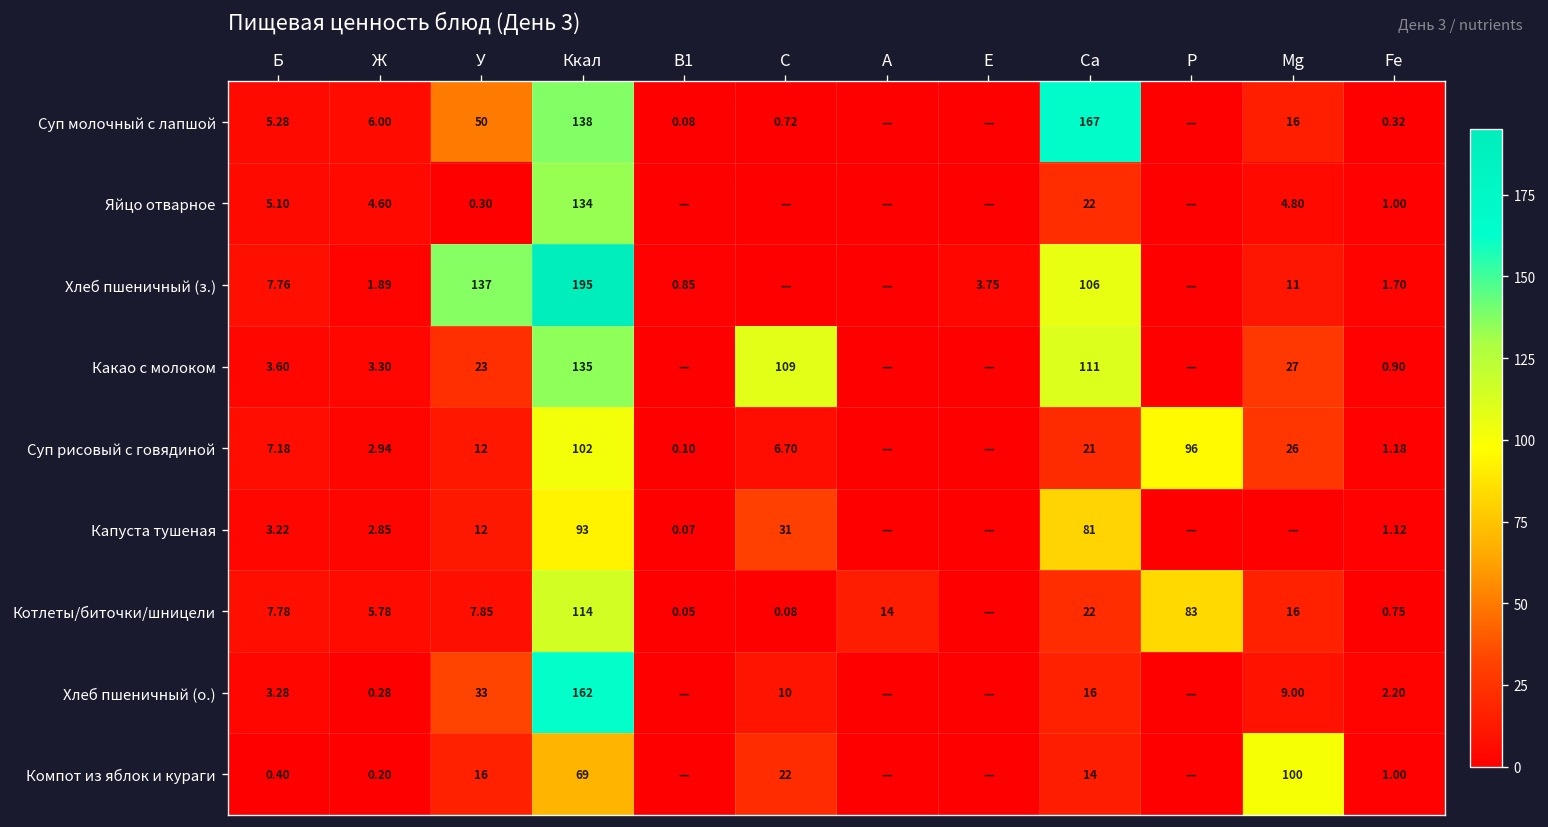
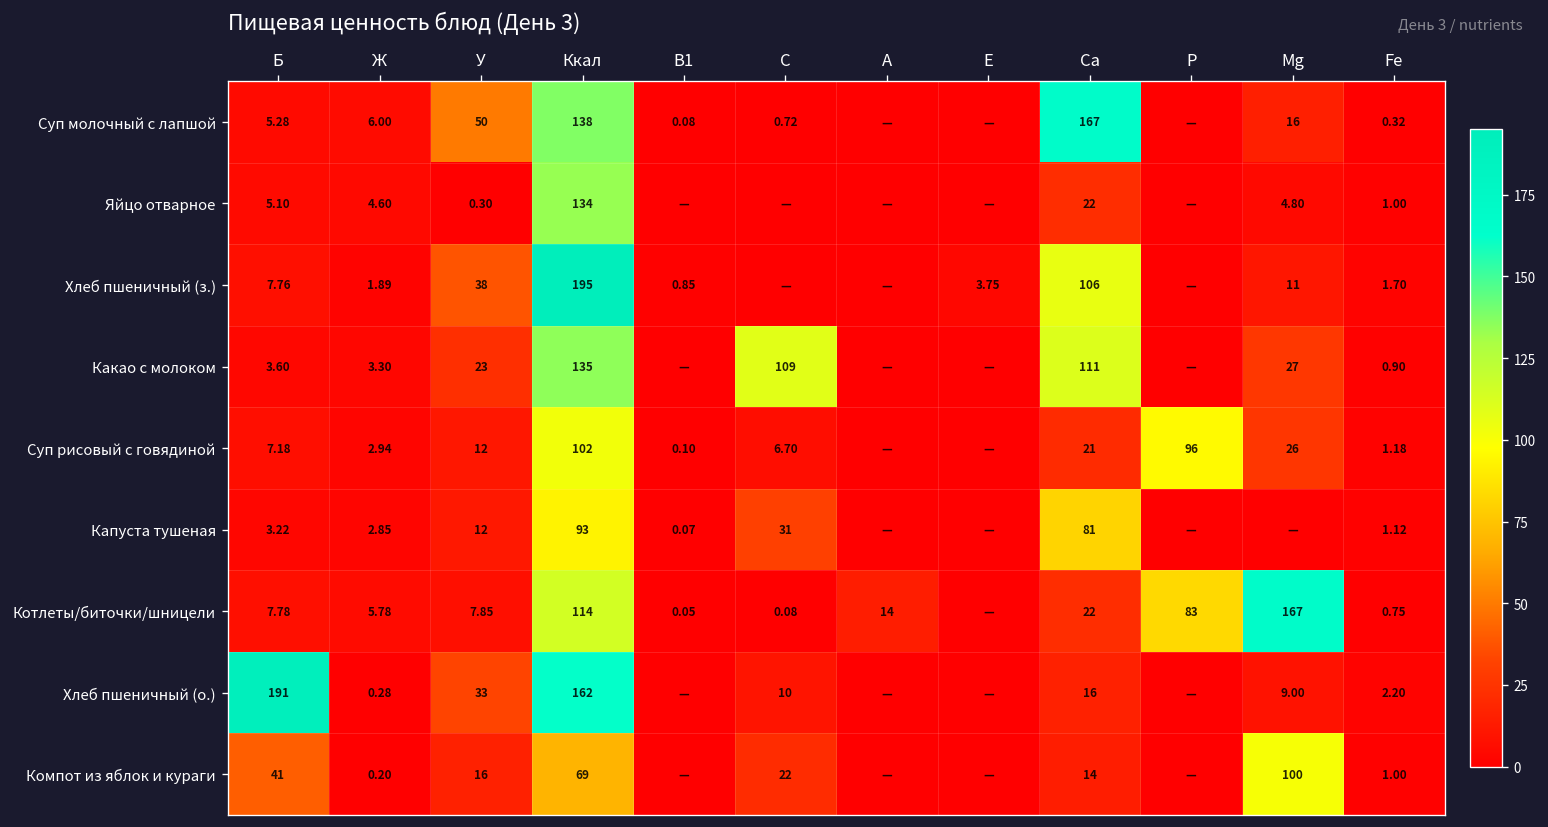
  {
    "Суп молочный с лапшой": {
      "Б": 5.28,
      "Ж": 6.00,
      "У": 50,
      "Ккал": 138,
      "В1": 0.08,
      "С": 0.72,
      "Ca": 167,
      "Mg": 16,
      "Fe": 0.32
    },
    "Яйцо отварное": {
      "Б": 5.10,
      "Ж": 4.60,
      "У": 0.30,
      "Ккал": 134,
      "Ca": 22,
      "Mg": 4.80,
      "Fe": 1.00
    },
    "Хлеб пшеничный (з.)": {
      "Б": 7.76,
      "Ж": 1.89,
-     "У": 137,
+     "У": 38,
      "Ккал": 195,
      "В1": 0.85,
      "Е": 3.75,
      "Ca": 106,
      "Mg": 11,
      "Fe": 1.70
    },
    "Какао с молоком": {
      "Б": 3.60,
      "Ж": 3.30,
      "У": 23,
      "Ккал": 135,
      "С": 109,
      "Ca": 111,
      "Mg": 27,
      "Fe": 0.90
    },
    "Суп рисовый с говядиной": {
      "Б": 7.18,
      "Ж": 2.94,
      "У": 12,
      "Ккал": 102,
      "В1": 0.10,
      "С": 6.70,
      "Ca": 21,
      "P": 96,
      "Mg": 26,
      "Fe": 1.18
    },
    "Капуста тушеная": {
      "Б": 3.22,
      "Ж": 2.85,
      "У": 12,
      "Ккал": 93,
      "В1": 0.07,
      "С": 31,
      "Ca": 81,
      "Fe": 1.12
    },
    "Котлеты/биточки/шницели": {
      "Б": 7.78,
      "Ж": 5.78,
      "У": 7.85,
      "Ккал": 114,
      "В1": 0.05,
      "С": 0.08,
      "А": 14,
      "Ca": 22,
      "P": 83,
-     "Mg": 16,
+     "Mg": 167,
      "Fe": 0.75
    },
    "Хлеб пшеничный (о.)": {
-     "Б": 3.28,
+     "Б": 191,
      "Ж": 0.28,
      "У": 33,
      "Ккал": 162,
      "С": 10,
      "Ca": 16,
      "Mg": 9.00,
      "Fe": 2.20
    },
    "Компот из яблок и кураги": {
-     "Б": 0.40,
+     "Б": 41,
      "Ж": 0.20,
      "У": 16,
      "Ккал": 69,
      "С": 22,
      "Ca": 14,
      "Mg": 100,
      "Fe": 1.00
    }
  }
